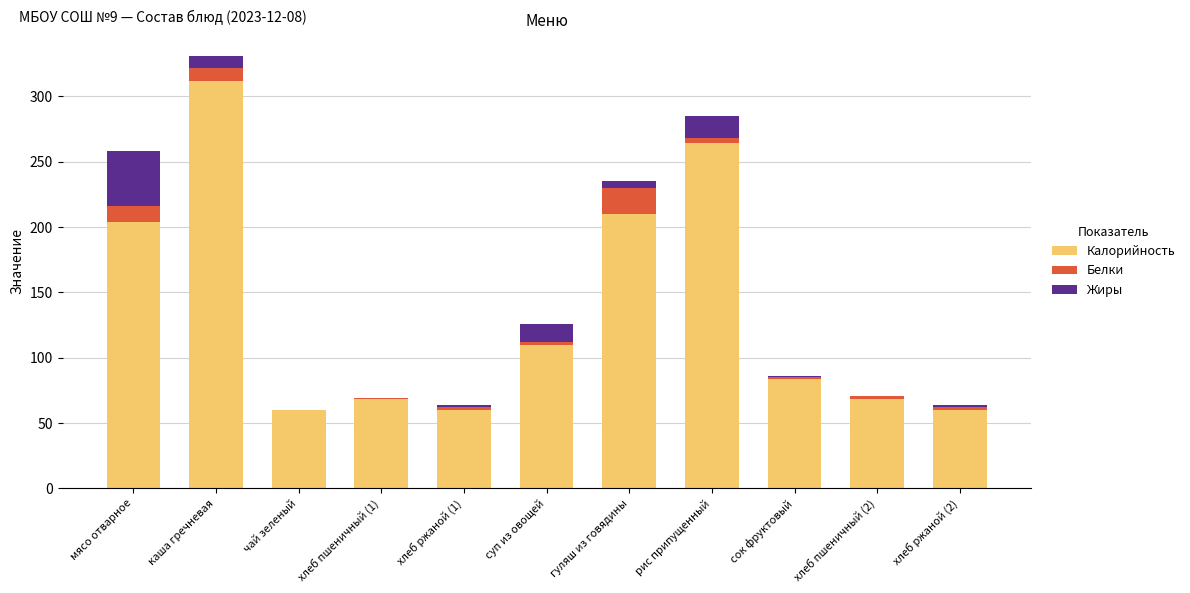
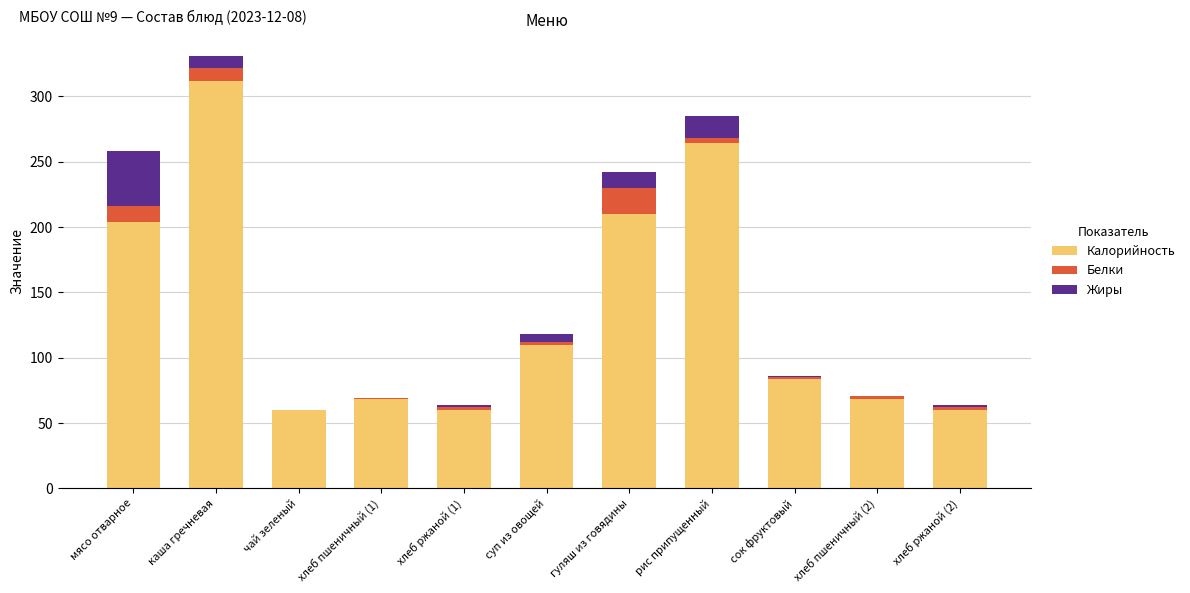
  {
    "Калорийность": {
      "мясо отварное": 204,
      "каша гречневая": 312,
      "чай зеленый": 60,
      "хлеб пшеничный (1)": 68,
      "хлеб ржаной (1)": 60,
      "суп из овощей": 110,
      "гуляш из говядины": 210,
      "рис припущенный": 264,
      "сок фруктовый": 84,
      "хлеб пшеничный (2)": 68,
      "хлеб ржаной (2)": 60
    },
    "Белки": {
      "мясо отварное": 12,
      "каша гречневая": 10,
      "чай зеленый": 0,
      "хлеб ржаной (1)": 2,
      "суп из овощей": 2,
      "гуляш из говядины": 20,
      "рис припущенный": 4,
      "хлеб пшеничный (2)": 3,
      "хлеб ржаной (2)": 2
    },
    "Жиры": {
      "мясо отварное": 42,
      "каша гречневая": 9,
      "чай зеленый": 0,
      "хлеб пшеничный (1)": 0,
      "хлеб ржаной (1)": 2,
-     "суп из овощей": 14,
-     "гуляш из говядины": 5,
+     "суп из овощей": 6,
+     "гуляш из говядины": 12,
      "рис припущенный": 17,
      "хлеб пшеничный (2)": 0,
      "хлеб ржаной (2)": 2
    }
  }
